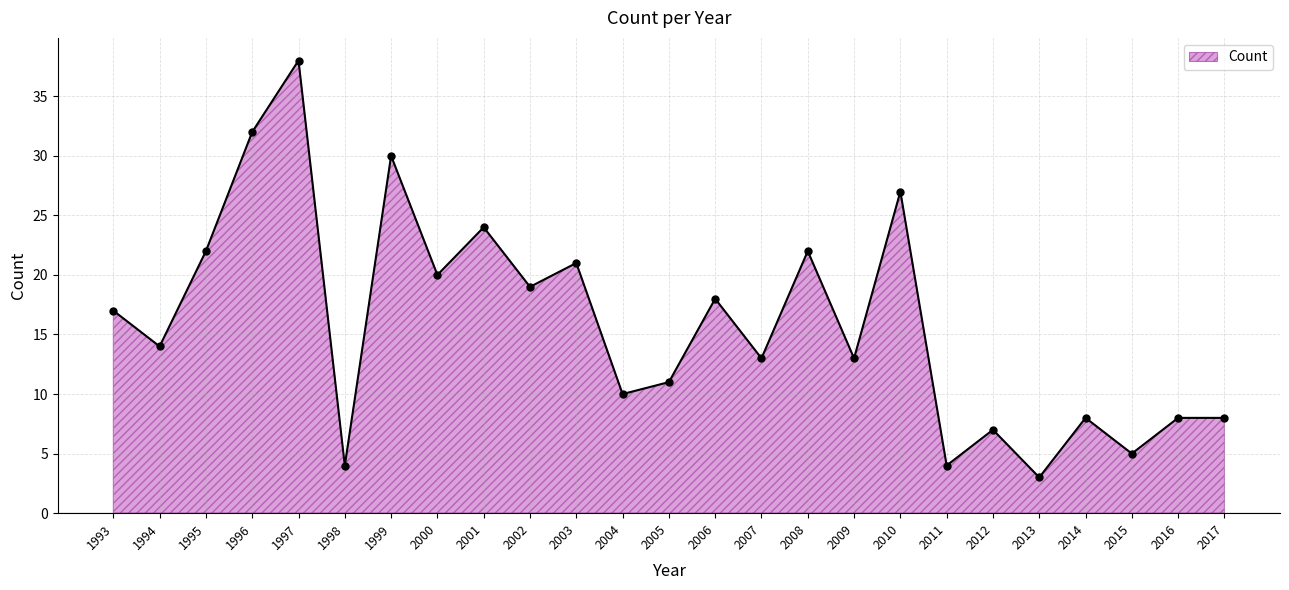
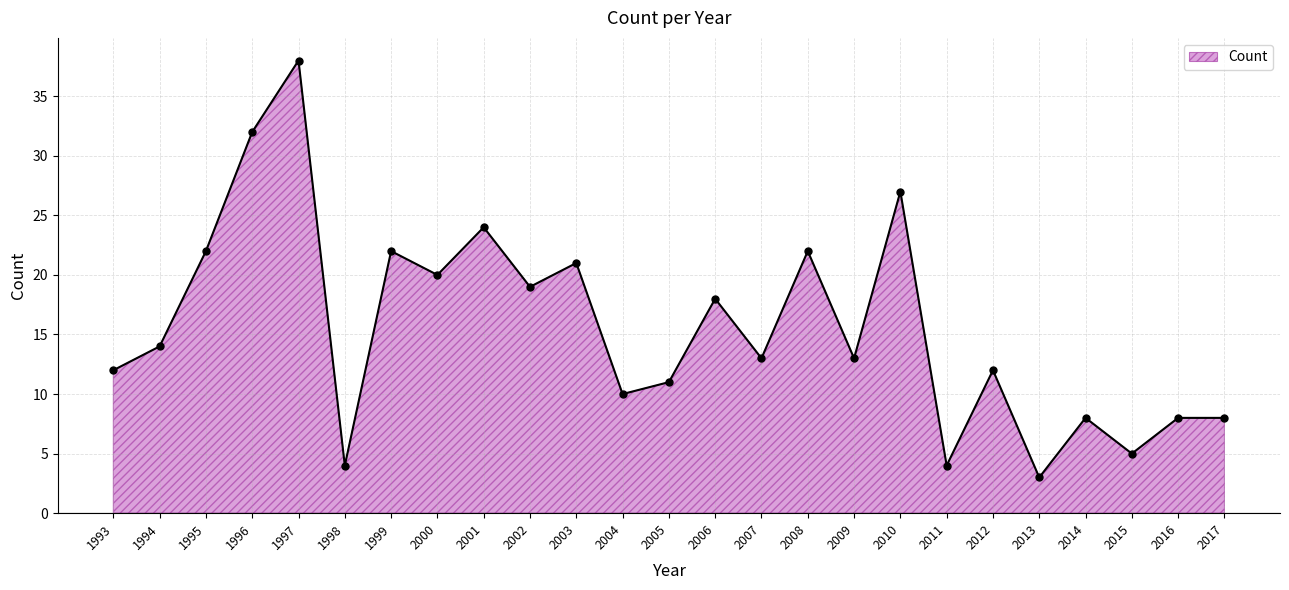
  {
-   "1993": 17,
+   "1993": 12,
    "1994": 14,
    "1995": 22,
    "1996": 32,
    "1997": 38,
    "1998": 4,
-   "1999": 30,
+   "1999": 22,
    "2000": 20,
    "2001": 24,
    "2002": 19,
    "2003": 21,
    "2004": 10,
    "2005": 11,
    "2006": 18,
    "2007": 13,
    "2008": 22,
    "2009": 13,
    "2010": 27,
    "2011": 4,
-   "2012": 7,
+   "2012": 12,
    "2013": 3,
    "2014": 8,
    "2015": 5,
    "2016": 8,
    "2017": 8
  }
